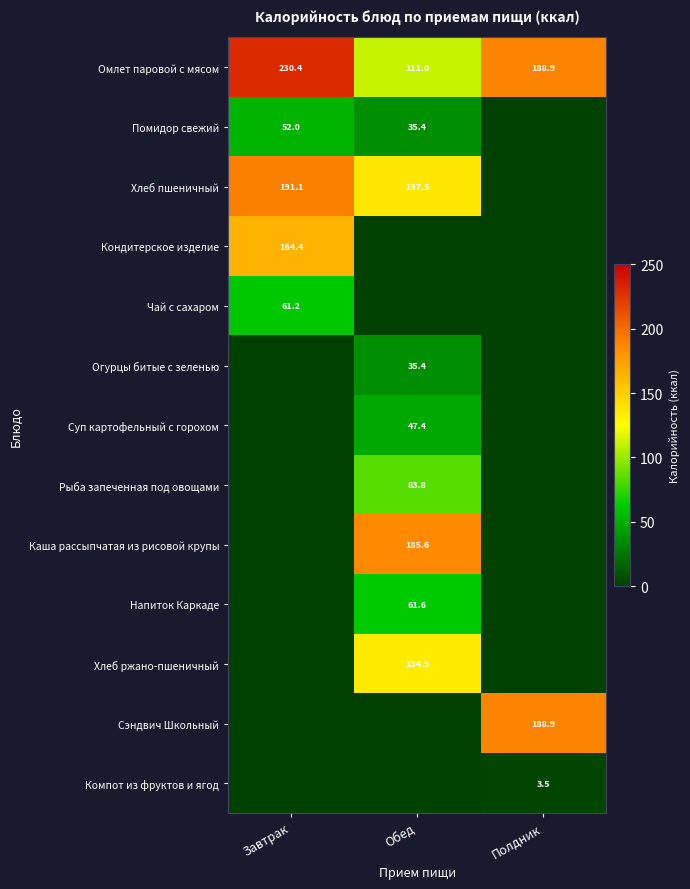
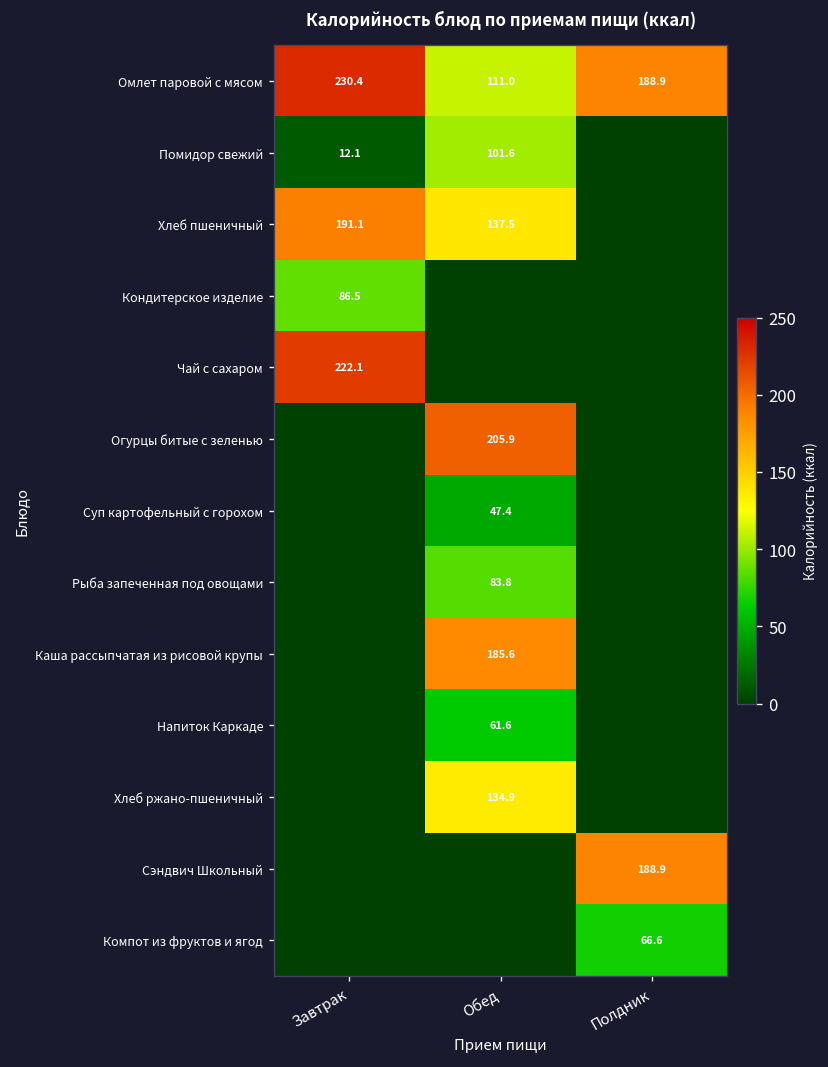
  {
    "Омлет паровой с мясом": {
      "Завтрак": 230.4,
      "Обед": 111.0,
      "Полдник": 188.9
    },
    "Помидор свежий": {
-     "Завтрак": 52.0,
-     "Обед": 35.4
+     "Завтрак": 12.1,
+     "Обед": 101.6
    },
    "Хлеб пшеничный": {
      "Завтрак": 191.1,
      "Обед": 137.5
    },
    "Кондитерское изделие": {
-     "Завтрак": 164.4
+     "Завтрак": 86.5
    },
    "Чай с сахаром": {
-     "Завтрак": 61.2
+     "Завтрак": 222.1
    },
    "Огурцы битые с зеленью": {
-     "Обед": 35.4
+     "Обед": 205.9
    },
    "Суп картофельный с горохом": {
      "Обед": 47.4
    },
    "Рыба запеченная под овощами": {
      "Обед": 83.8
    },
    "Каша рассыпчатая из рисовой крупы": {
      "Обед": 185.6
    },
    "Напиток Каркаде": {
      "Обед": 61.6
    },
    "Хлеб ржано-пшеничный": {
      "Обед": 134.9
    },
    "Сэндвич Школьный": {
      "Полдник": 188.9
    },
    "Компот из фруктов и ягод": {
-     "Полдник": 3.5
+     "Полдник": 66.6
    }
  }
